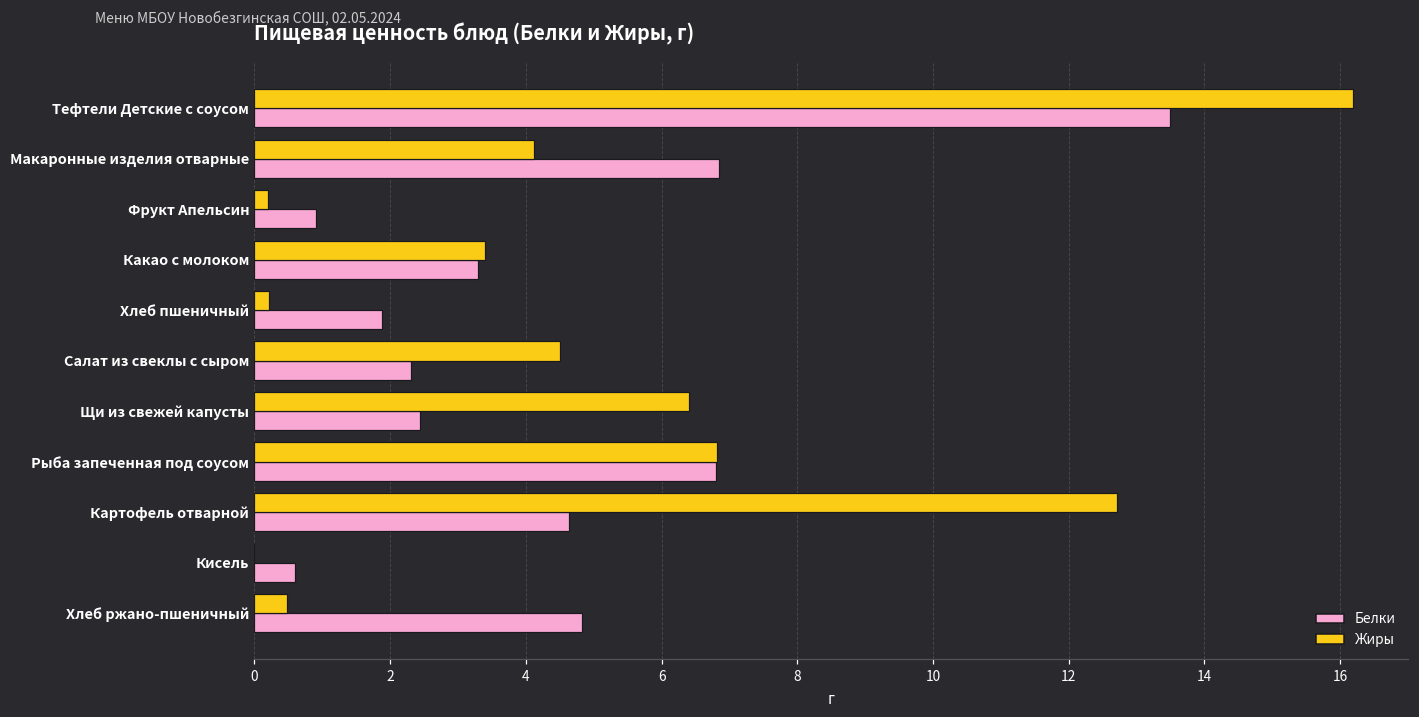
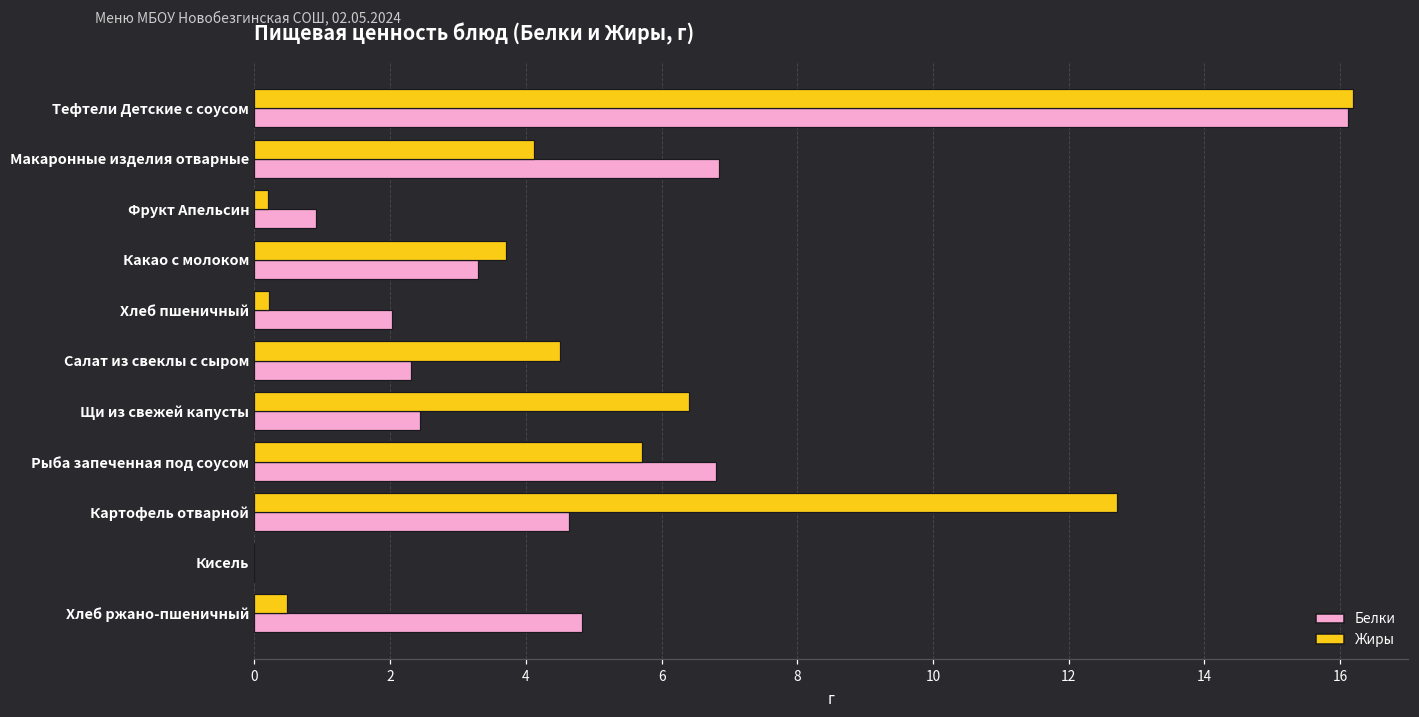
  {
    "Белки": {
-     "Тефтели Детские с соусом": 13.5,
+     "Тефтели Детские с соусом": 16.1,
      "Макаронные изделия отварные": 6.8,
      "Фрукт Апельсин": 0.9,
      "Какао с молоком": 3.3,
-     "Хлеб пшеничный": 1.9,
+     "Хлеб пшеничный": 2.0,
      "Салат из свеклы с сыром": 2.3,
      "Щи из свежей капусты": 2.4,
      "Рыба запеченная под соусом": 6.8,
      "Картофель отварной": 4.6,
-     "Кисель": 0.6,
+     "Кисель": 0.0,
      "Хлеб ржано-пшеничный": 4.8
    },
    "Жиры": {
      "Тефтели Детские с соусом": 16.2,
      "Макаронные изделия отварные": 4.1,
      "Фрукт Апельсин": 0.2,
-     "Какао с молоком": 3.4,
+     "Какао с молоком": 3.7,
      "Хлеб пшеничный": 0.2,
      "Салат из свеклы с сыром": 4.5,
      "Щи из свежей капусты": 6.4,
-     "Рыба запеченная под соусом": 6.8,
+     "Рыба запеченная под соусом": 5.7,
      "Картофель отварной": 12.7,
      "Кисель": 0.0,
      "Хлеб ржано-пшеничный": 0.5
    }
  }
